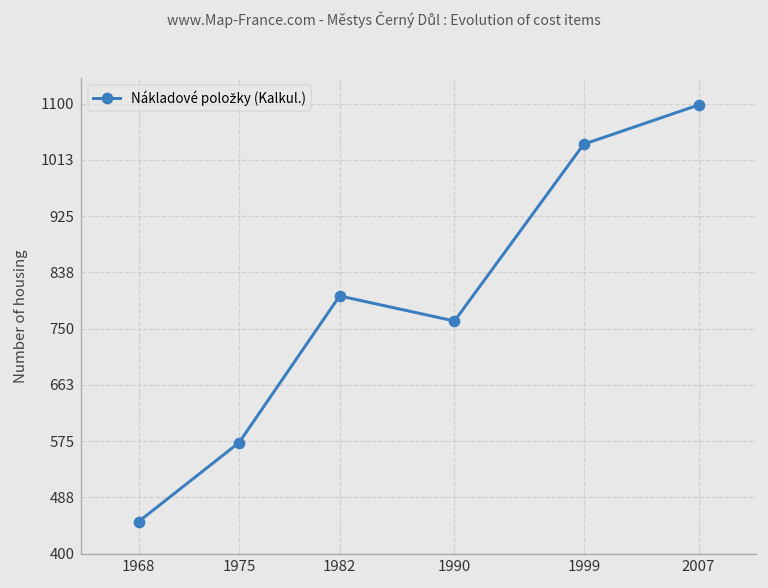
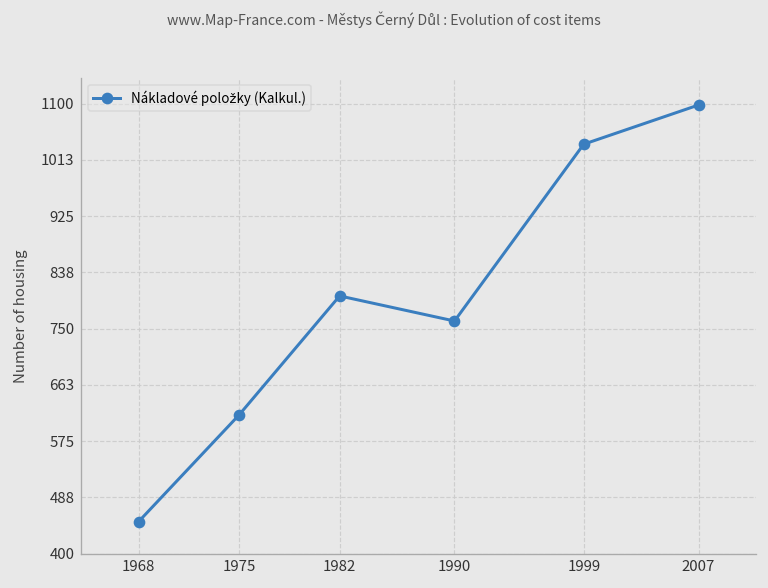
  {
    "1968": 450,
-   "1975": 570,
+   "1975": 620,
    "1982": 800,
    "1990": 760,
    "1999": 1040,
    "2007": 1100
  }
